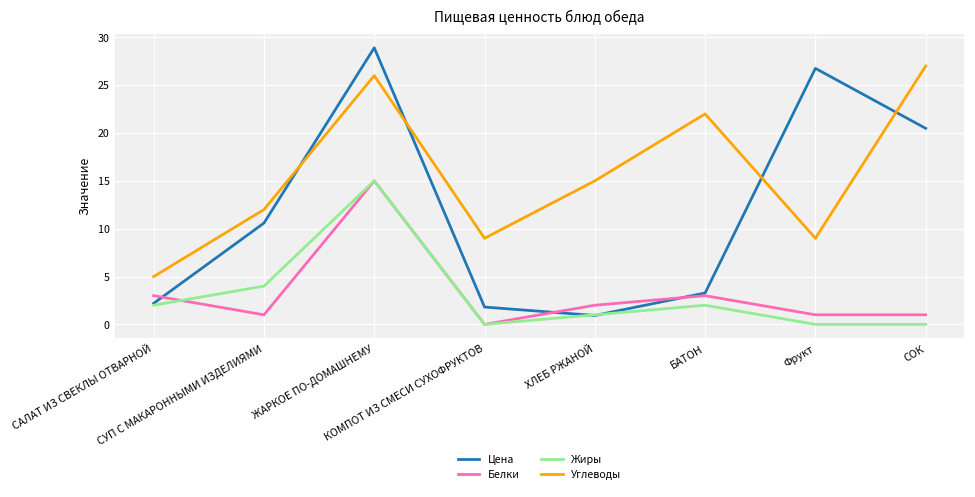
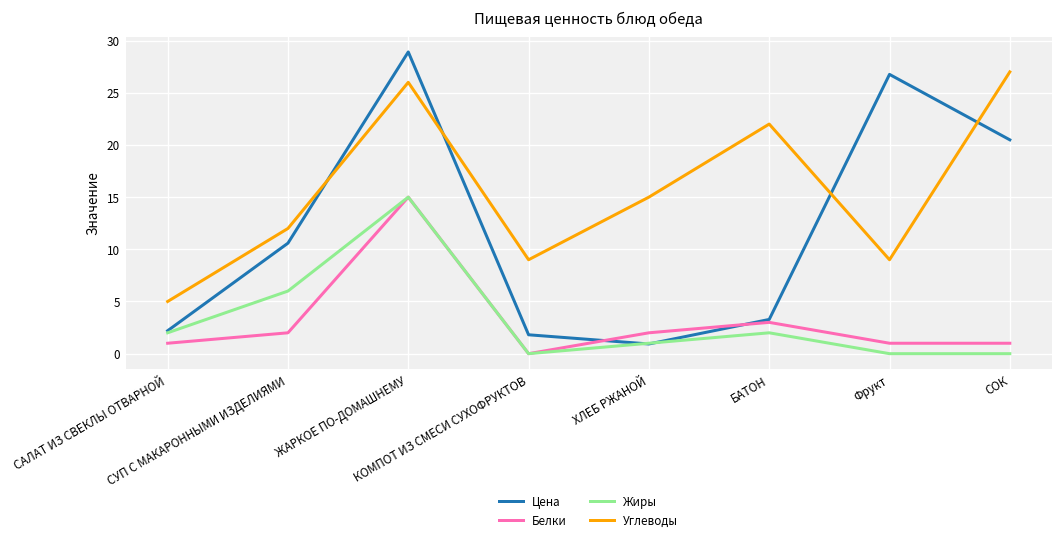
  {
    "Цена": {
      "СУП С МАКАРОННЫМИ ИЗДЕЛИЯМИ": 11,
      "ЖАРКОЕ ПО-ДОМАШНЕМУ": 29,
      "КОМПОТ ИЗ СМЕСИ СУХОФРУКТОВ": 2,
      "Фрукт": 27,
      "СОК": 20
    },
    "Белки": {
-     "САЛАТ ИЗ СВЕКЛЫ ОТВАРНОЙ": 3,
-     "СУП С МАКАРОННЫМИ ИЗДЕЛИЯМИ": 1,
+     "САЛАТ ИЗ СВЕКЛЫ ОТВАРНОЙ": 1,
+     "СУП С МАКАРОННЫМИ ИЗДЕЛИЯМИ": 2,
      "ХЛЕБ РЖАНОЙ": 2,
      "Фрукт": 1,
      "СОК": 1
    },
    "Жиры": {
-     "СУП С МАКАРОННЫМИ ИЗДЕЛИЯМИ": 4,
+     "СУП С МАКАРОННЫМИ ИЗДЕЛИЯМИ": 6,
      "БАТОН": 2,
      "Фрукт": 0,
      "СОК": 0
    },
    "Углеводы": {
      "САЛАТ ИЗ СВЕКЛЫ ОТВАРНОЙ": 5,
      "СУП С МАКАРОННЫМИ ИЗДЕЛИЯМИ": 12,
      "ЖАРКОЕ ПО-ДОМАШНЕМУ": 26,
      "КОМПОТ ИЗ СМЕСИ СУХОФРУКТОВ": 9,
      "ХЛЕБ РЖАНОЙ": 15,
      "БАТОН": 22,
      "Фрукт": 9,
      "СОК": 27
    }
  }
